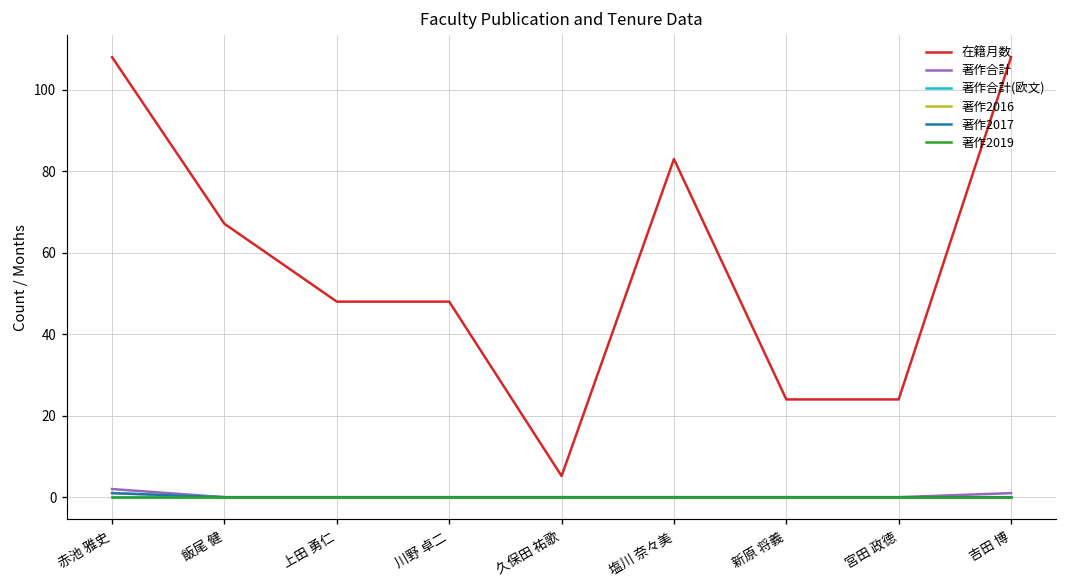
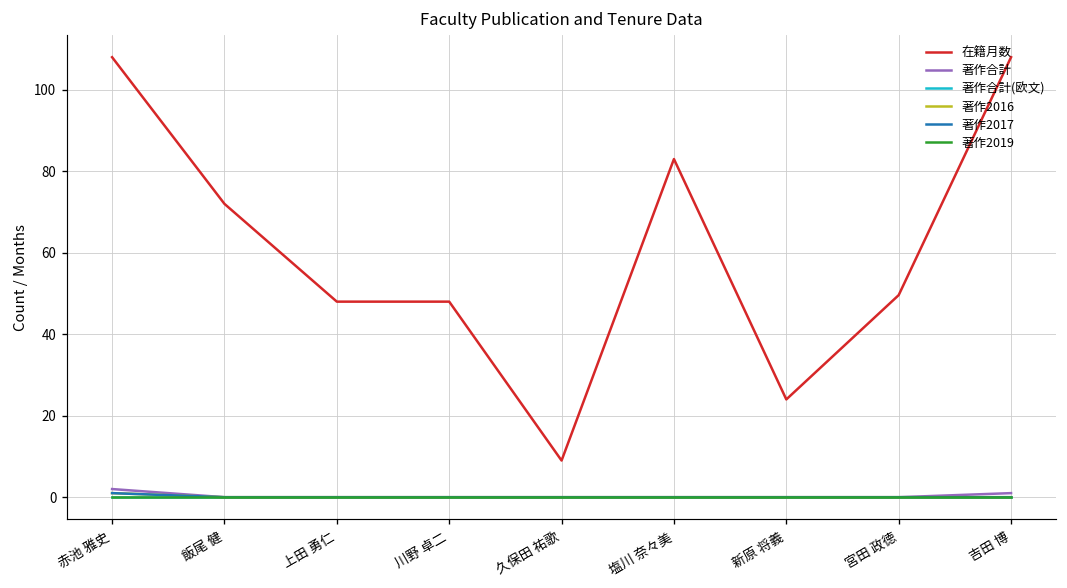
  {
    "在籍月数": {
      "赤池 雅史": 108,
-     "飯尾 健": 67,
+     "飯尾 健": 72,
      "上田 勇仁": 48,
      "川野 卓二": 48,
-     "久保田 祐歌": 5,
+     "久保田 祐歌": 9,
      "塩川 奈々美": 83,
      "新原 将義": 24,
-     "宮田 政徳": 24,
+     "宮田 政徳": 50,
      "吉田 博": 108
    },
    "著作合計": {
      "赤池 雅史": 2,
      "吉田 博": 1
    },
    "著作2019": {
      "赤池 雅史": 0
    },
    "著作2017": {
      "赤池 雅史": 1
    }
  }
